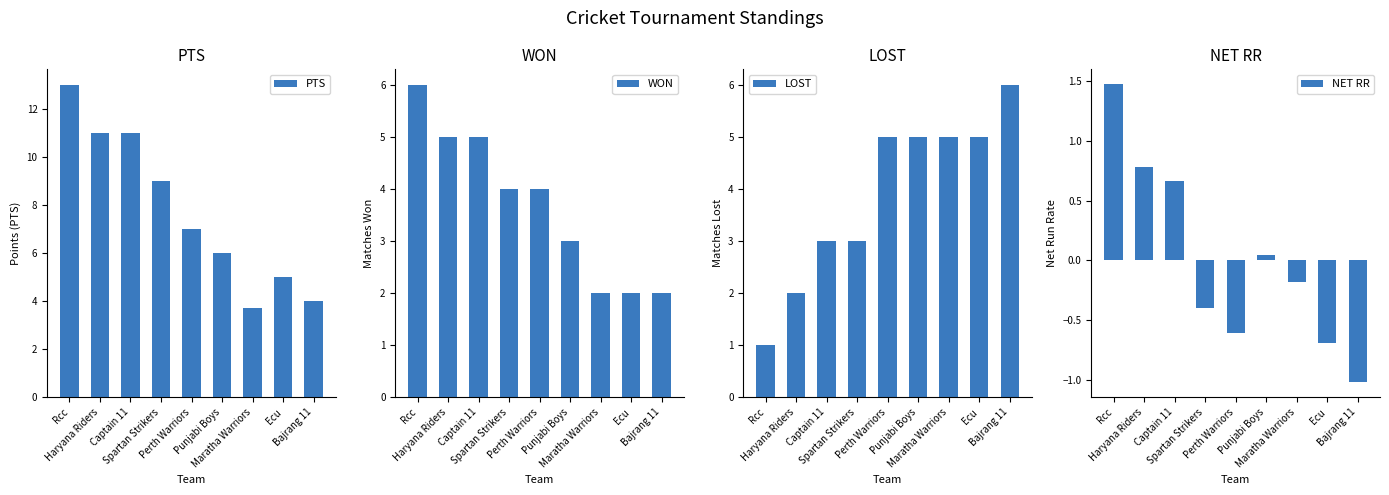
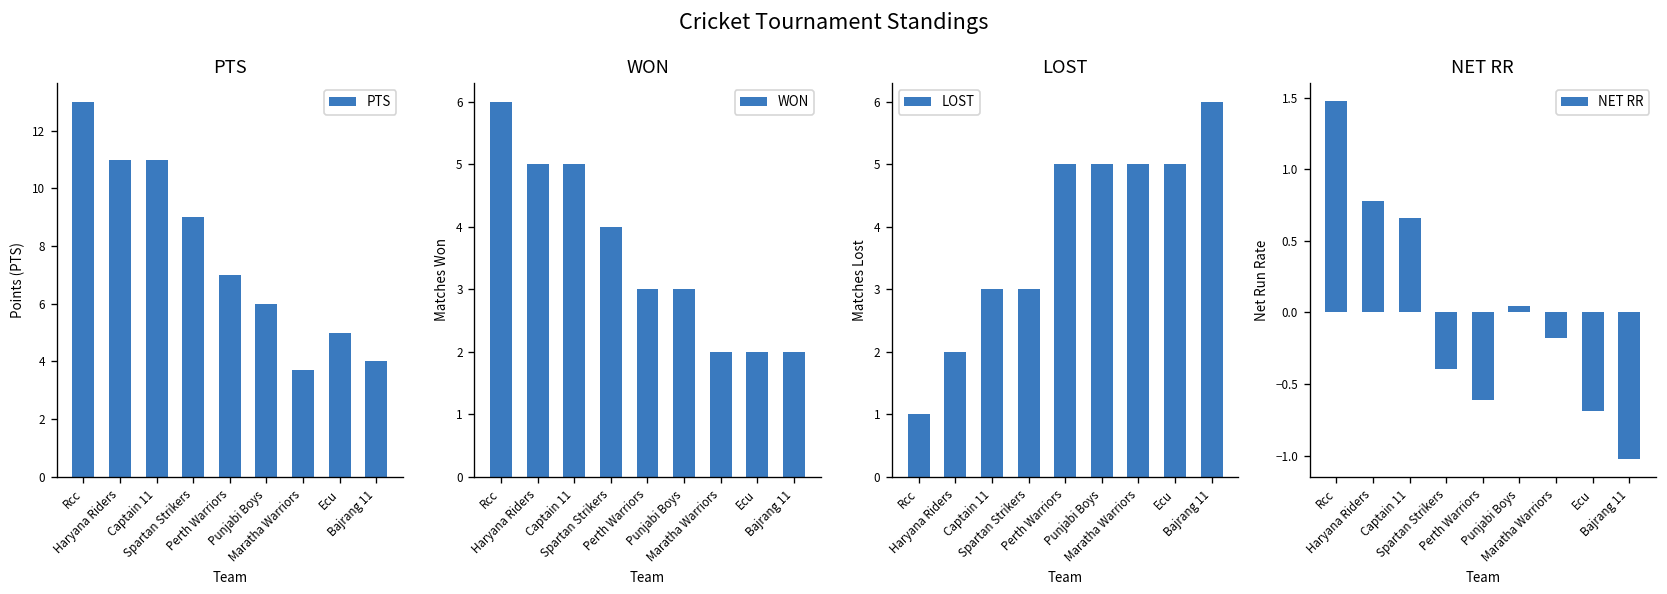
  {
    "PTS": {
      "Rcc": 13.0,
      "Haryana Riders": 11.0,
      "Captain 11": 11.0,
      "Spartan Strikers": 9.0,
      "Perth Warriors": 7.0,
      "Punjabi Boys": 6.0,
      "Maratha Warriors": 3.7,
      "Ecu": 5.0,
      "Bajrang 11": 4.0
    },
    "WON": {
      "Rcc": 6,
      "Haryana Riders": 5,
      "Captain 11": 5,
      "Spartan Strikers": 4,
-     "Perth Warriors": 4,
+     "Perth Warriors": 3,
      "Punjabi Boys": 3,
      "Maratha Warriors": 2,
      "Ecu": 2,
      "Bajrang 11": 2
    },
    "LOST": {
      "Rcc": 1.0,
      "Haryana Riders": 2.0,
      "Captain 11": 3.0,
      "Spartan Strikers": 3.0,
      "Perth Warriors": 5.0,
      "Punjabi Boys": 5.0,
      "Maratha Warriors": 5.0,
      "Ecu": 5.0,
      "Bajrang 11": 6.0
    },
    "NET RR": {
      "Rcc": 1.48,
      "Haryana Riders": 0.78,
      "Captain 11": 0.66,
      "Spartan Strikers": -0.40,
      "Perth Warriors": -0.61,
      "Punjabi Boys": 0.04,
      "Maratha Warriors": -0.18,
      "Ecu": -0.69,
      "Bajrang 11": -1.02
    }
  }
